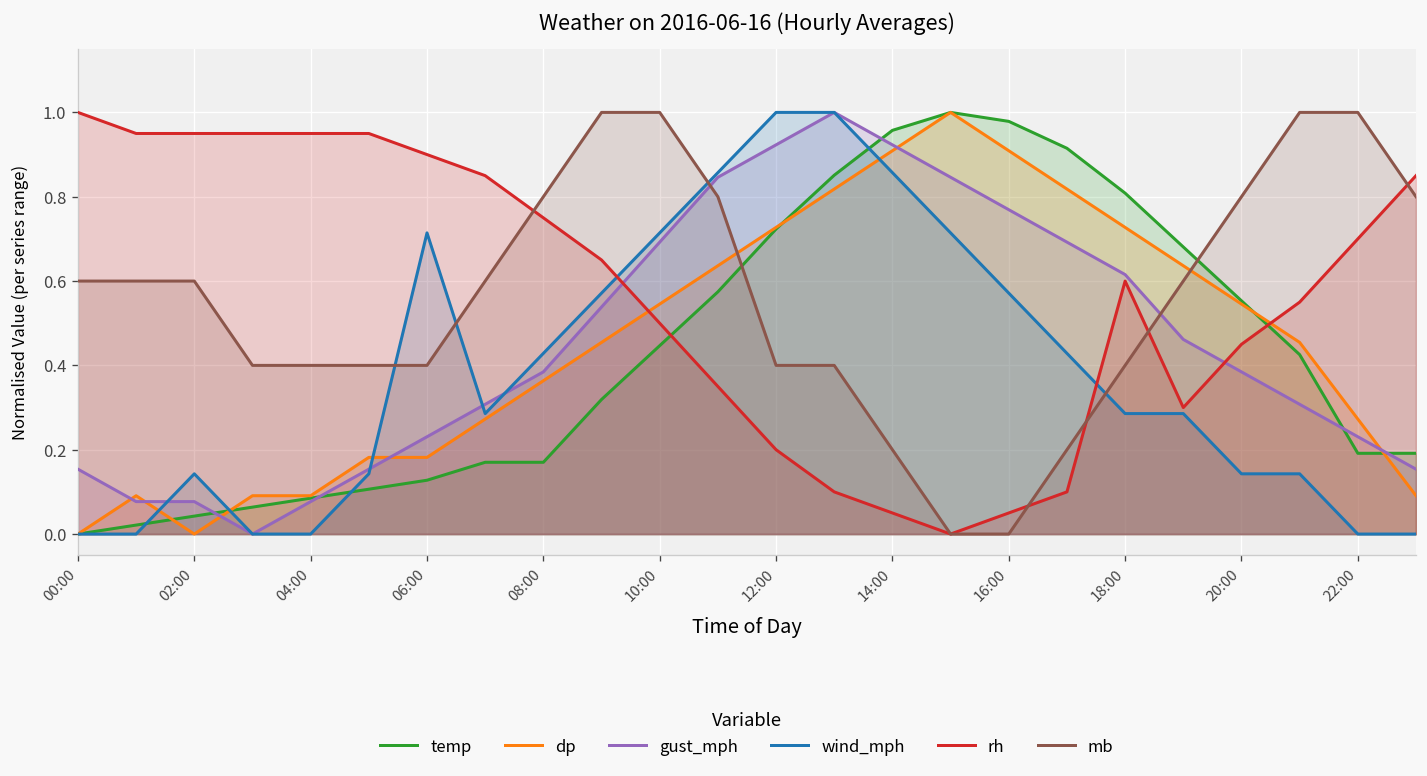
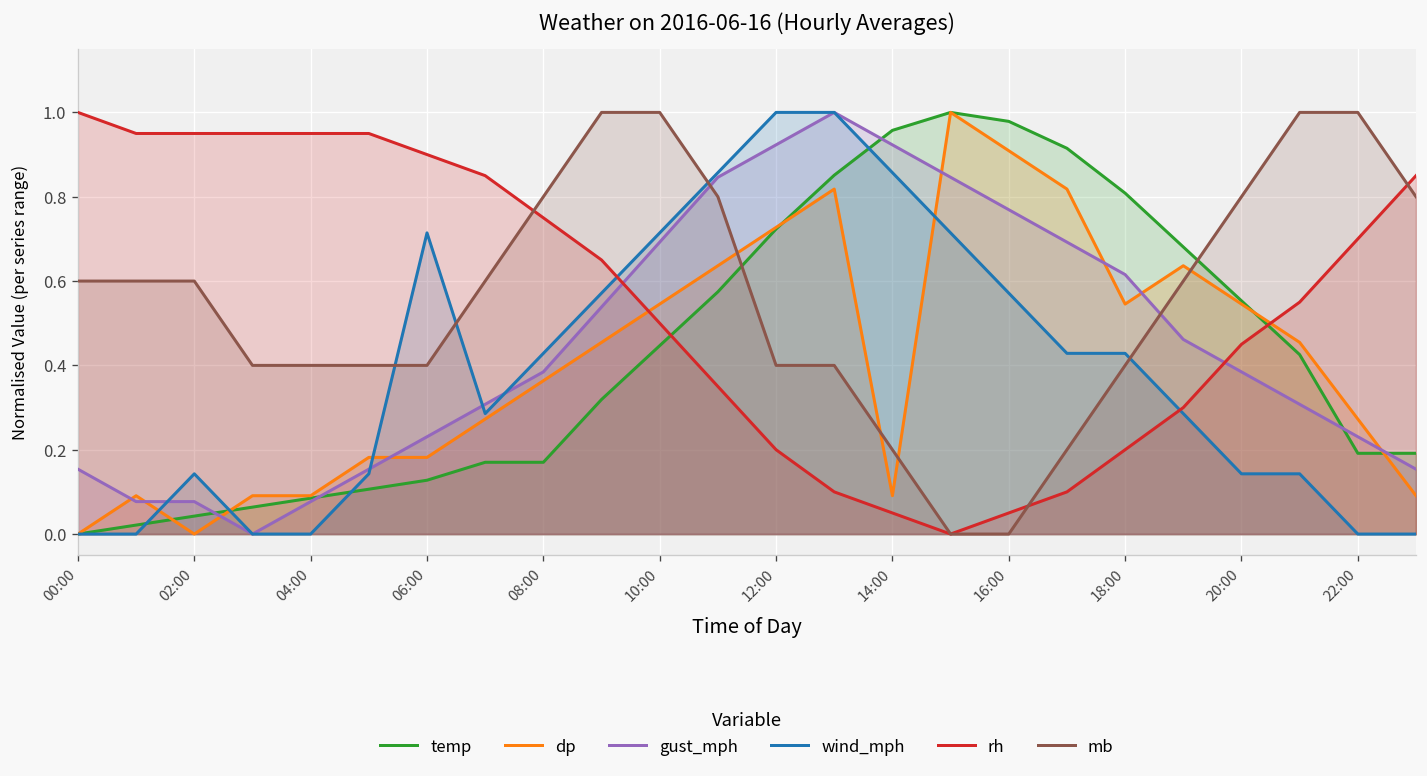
  {
    "temp": {
      "02:00": 0.04,
      "06:00": 0.13,
      "08:00": 0.17,
      "10:00": 0.45,
      "14:00": 0.96,
      "16:00": 0.98,
      "18:00": 0.81,
      "20:00": 0.55,
      "22:00": 0.19
    },
    "dp": {
      "02:00": 0.00,
      "06:00": 0.18,
      "08:00": 0.36,
      "10:00": 0.55,
-     "14:00": 0.91,
+     "14:00": 0.09,
      "16:00": 0.91,
-     "18:00": 0.73,
+     "18:00": 0.55,
      "20:00": 0.55,
      "22:00": 0.27
    },
    "gust_mph": {
      "00:00": 0.15,
      "02:00": 0.08,
      "04:00": 0.08,
      "06:00": 0.23,
      "08:00": 0.38,
      "10:00": 0.69,
      "12:00": 0.92,
      "14:00": 0.92,
      "16:00": 0.77,
      "18:00": 0.62,
      "20:00": 0.38,
      "22:00": 0.23
    },
    "wind_mph": {
      "02:00": 0.14,
      "04:00": 0.00,
      "06:00": 0.71,
      "08:00": 0.43,
      "10:00": 0.71,
      "12:00": 1.00,
      "14:00": 0.86,
      "16:00": 0.57,
-     "18:00": 0.29,
+     "18:00": 0.43,
      "20:00": 0.14,
      "22:00": 0.00
    },
    "rh": {
      "00:00": 1.00,
      "02:00": 0.95,
      "04:00": 0.95,
      "06:00": 0.90,
      "08:00": 0.75,
      "10:00": 0.50,
      "12:00": 0.20,
      "14:00": 0.05,
      "16:00": 0.05,
-     "18:00": 0.60,
+     "18:00": 0.20,
      "20:00": 0.45,
      "22:00": 0.70
    },
    "mb": {
      "00:00": 0.60,
      "02:00": 0.60,
      "04:00": 0.40,
      "06:00": 0.40,
      "08:00": 0.80,
      "10:00": 1.00,
      "12:00": 0.40,
      "14:00": 0.20,
      "16:00": 0.00,
      "18:00": 0.40,
      "20:00": 0.80,
      "22:00": 1.00
    }
  }
